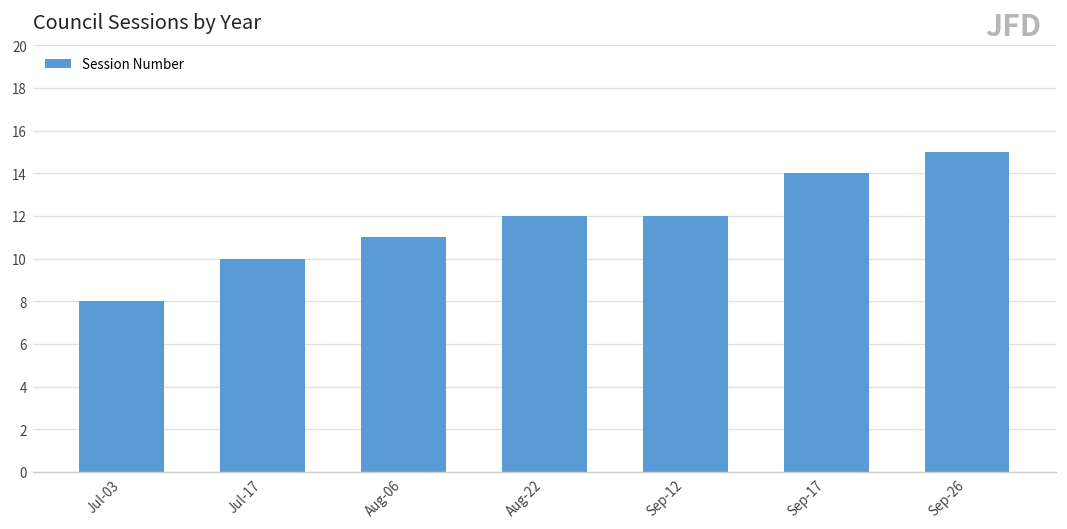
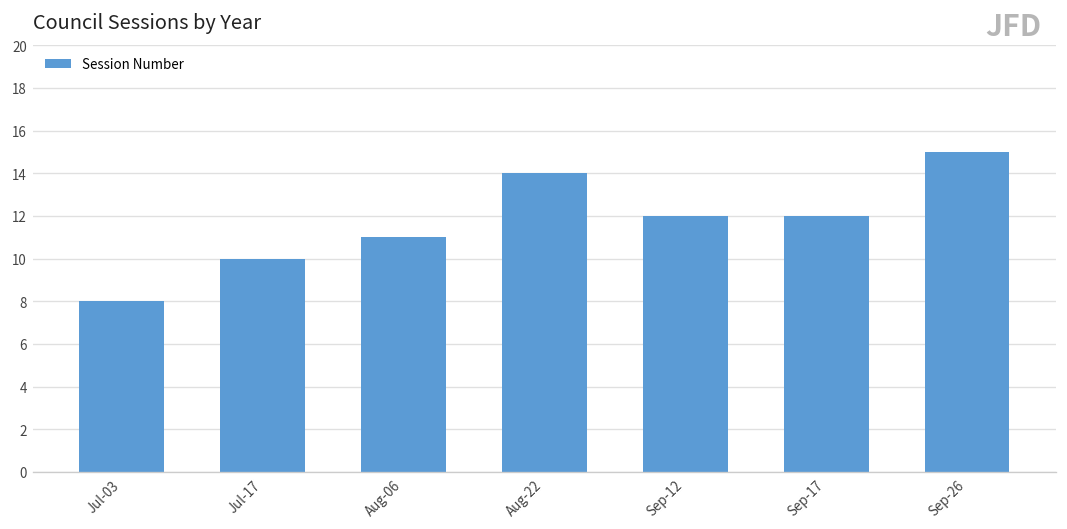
  {
    "Jul-03": 8,
    "Jul-17": 10,
    "Aug-06": 11,
-   "Aug-22": 12,
+   "Aug-22": 14,
    "Sep-12": 12,
-   "Sep-17": 14,
+   "Sep-17": 12,
    "Sep-26": 15
  }
